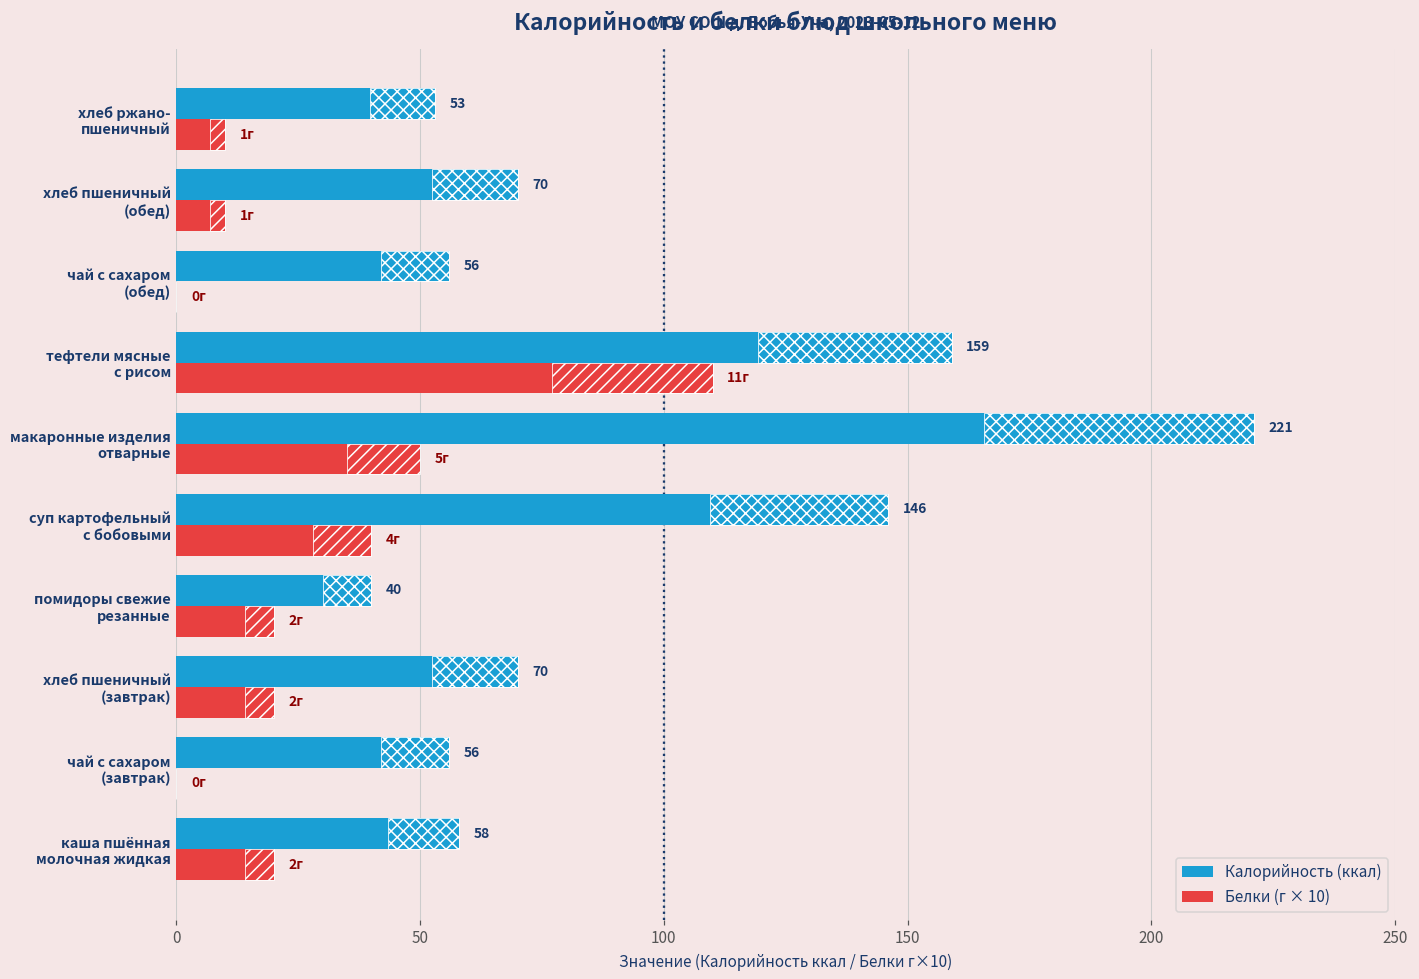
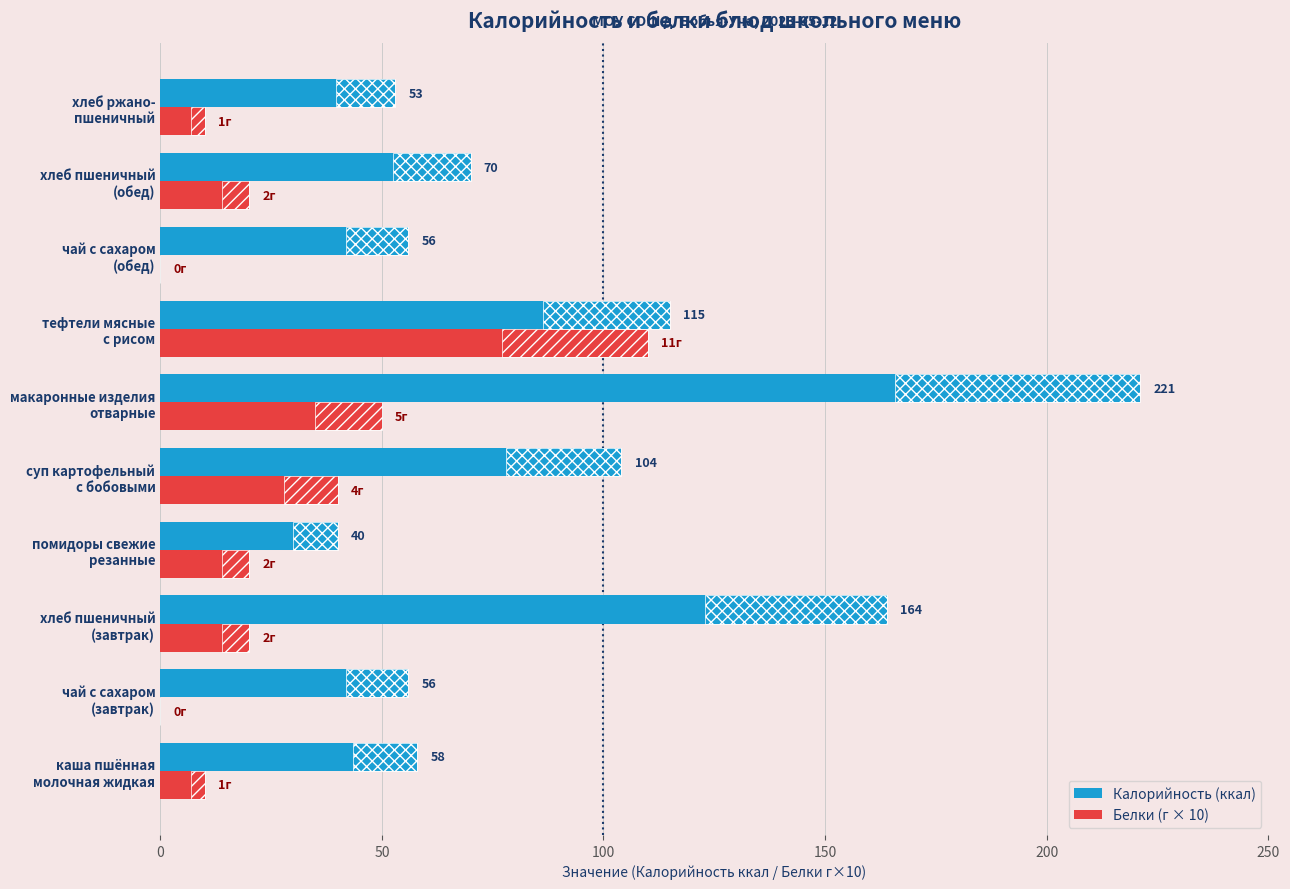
  {
    "Калорийность (ккал)": {
      "хлеб ржано- пшеничный": "53",
      "хлеб пшеничный (обед)": "70",
      "чай с сахаром (обед)": "56",
-     "тефтели мясные с рисом": "159",
+     "тефтели мясные с рисом": "115",
      "макаронные изделия отварные": "221",
-     "суп картофельный с бобовыми": "146",
+     "суп картофельный с бобовыми": "104",
      "помидоры свежие резанные": "40",
-     "хлеб пшеничный (завтрак)": "70",
+     "хлеб пшеничный (завтрак)": "164",
      "чай с сахаром (завтрак)": "56",
      "каша пшённая молочная жидкая": "58"
    },
    "Белки (г × 10)": {
-     "хлеб пшеничный (обед)": "1г",
+     "хлеб пшеничный (обед)": "2г",
      "чай с сахаром (обед)": "0г",
      "чай с сахаром (завтрак)": "0г",
-     "каша пшённая молочная жидкая": "2г"
+     "каша пшённая молочная жидкая": "1г"
    }
  }
